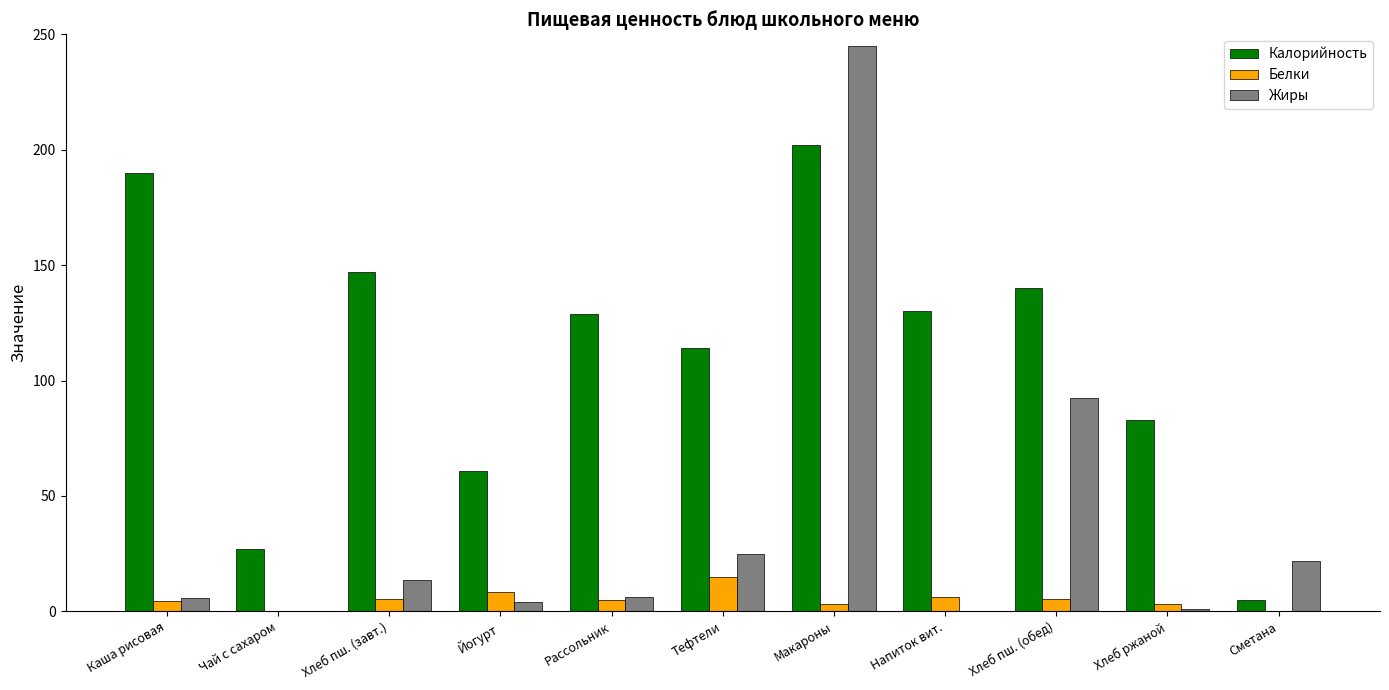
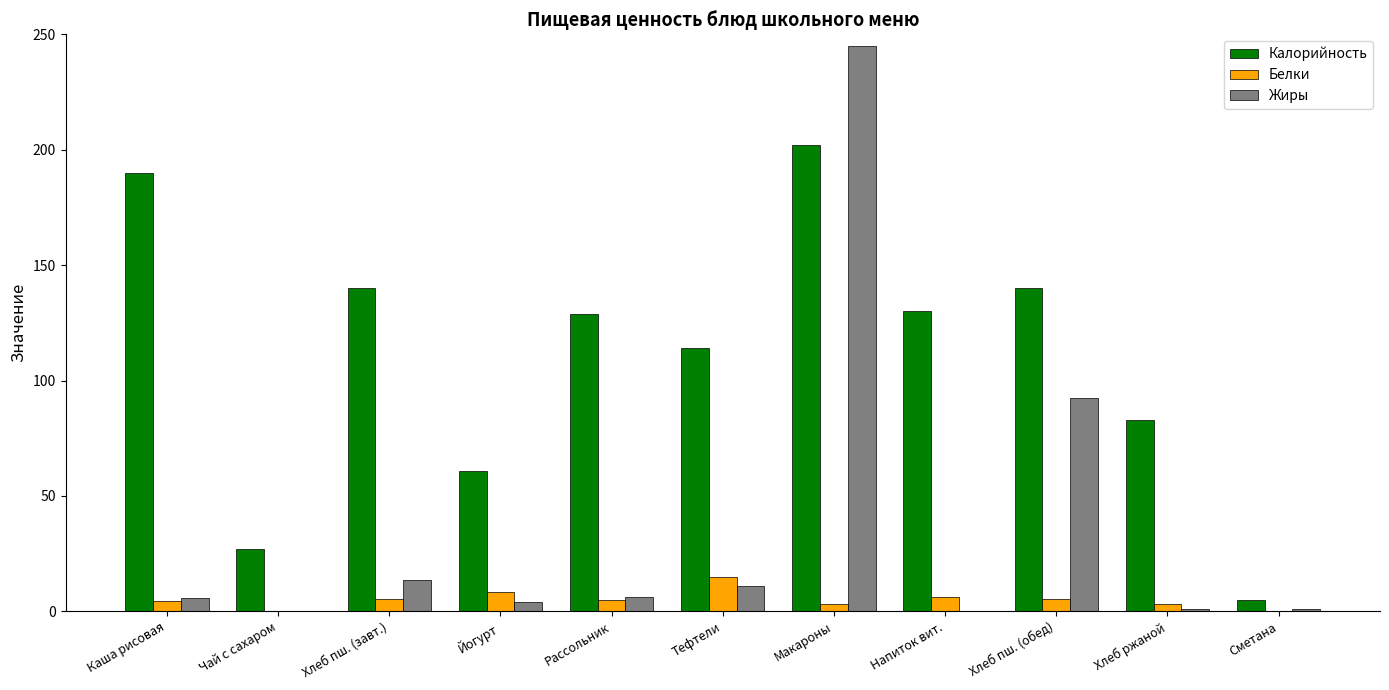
  {
    "Калорийность": {
      "Каша рисовая": 190,
      "Чай с сахаром": 27,
-     "Хлеб пш. (завт.)": 147,
+     "Хлеб пш. (завт.)": 140,
      "Йогурт": 61,
      "Рассольник": 129,
      "Тефтели": 114,
      "Макароны": 202,
      "Напиток вит.": 130,
      "Хлеб пш. (обед)": 140,
      "Хлеб ржаной": 83,
      "Сметана": 5
    },
    "Белки": {
      "Каша рисовая": 4,
      "Хлеб пш. (завт.)": 5,
      "Йогурт": 8,
      "Рассольник": 5,
      "Тефтели": 15,
      "Макароны": 3,
      "Напиток вит.": 6,
      "Хлеб пш. (обед)": 5,
      "Хлеб ржаной": 3
    },
    "Жиры": {
      "Каша рисовая": 6,
      "Чай с сахаром": 0,
      "Хлеб пш. (завт.)": 13,
      "Йогурт": 4,
      "Рассольник": 6,
-     "Тефтели": 25,
+     "Тефтели": 11,
      "Макароны": 245,
      "Напиток вит.": 0,
      "Хлеб пш. (обед)": 92,
      "Хлеб ржаной": 1,
-     "Сметана": 22
+     "Сметана": 1
    }
  }
